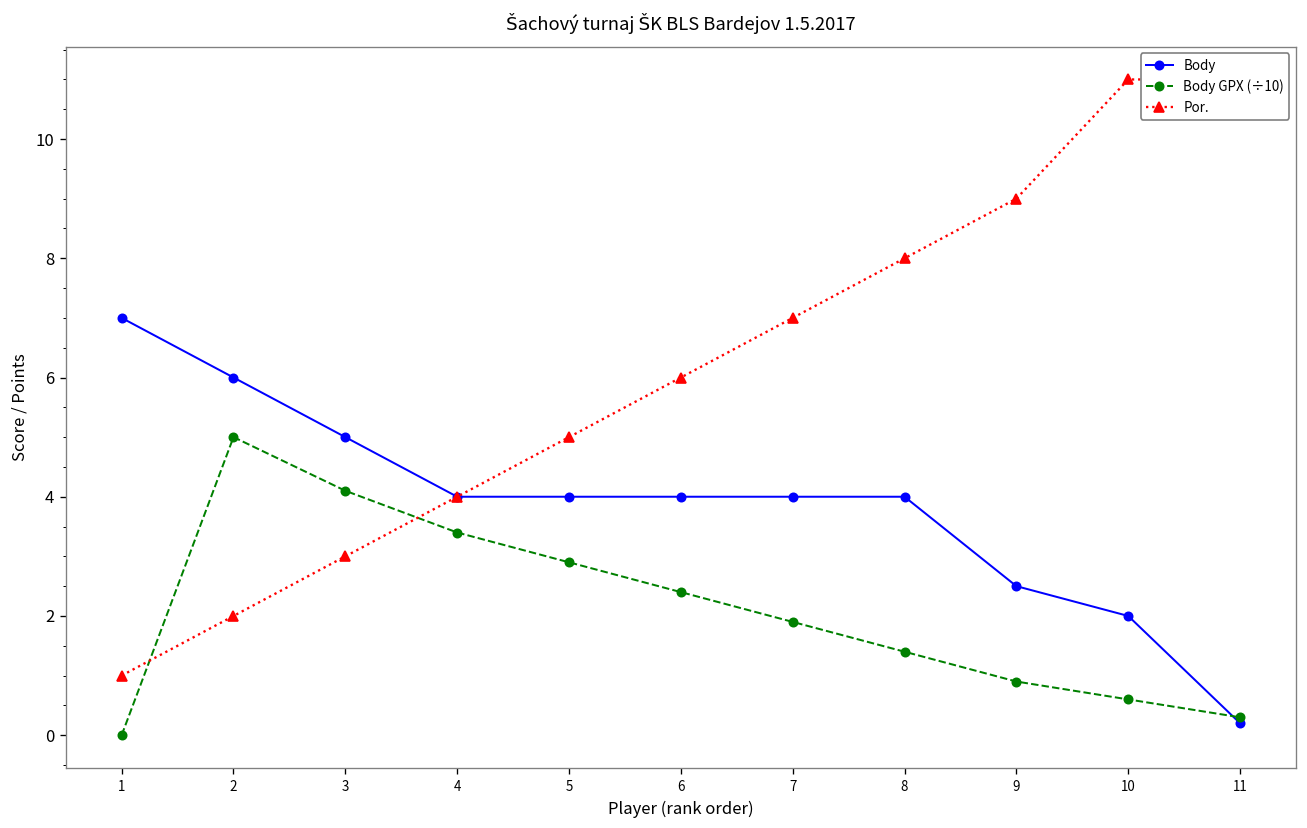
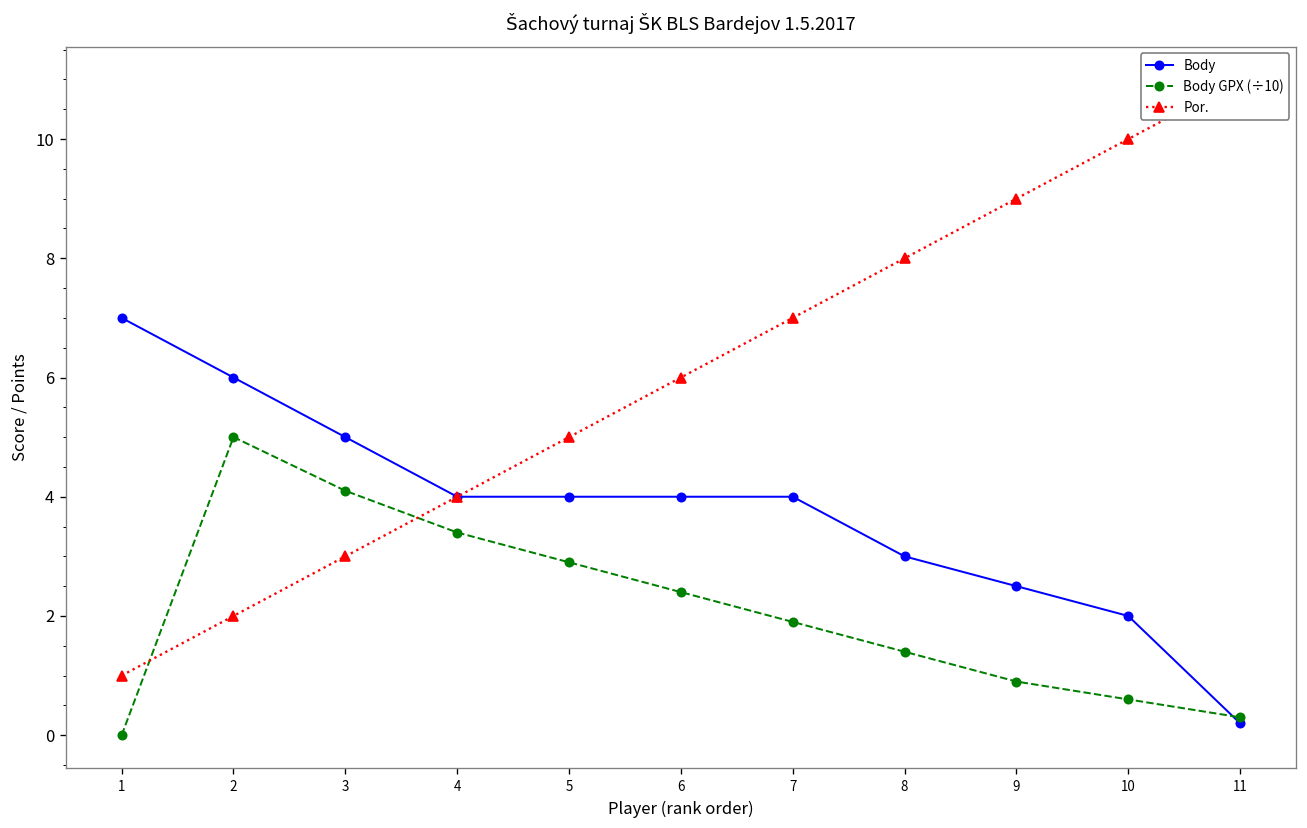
  {
    "Body": {
      "1": 7,
      "2": 6,
      "3": 5,
      "5": 4,
      "6": 4,
      "7": 4,
-     "8": 4,
+     "8": 3,
      "9": 2.5,
      "10": 2,
      "11": 0.2
    },
    "Body GPX (÷10)": {
      "1": 0,
      "2": 5,
      "3": 4.1,
      "4": 3.4,
      "5": 2.9,
      "6": 2.4,
      "7": 1.9,
      "8": 1.4,
      "9": 0.9,
      "10": 0.6,
      "11": 0.3
    },
    "Por.": {
      "1": 1,
      "2": 2,
      "3": 3,
      "5": 5,
      "6": 6,
      "7": 7,
      "8": 8,
      "9": 9,
-     "10": 11
+     "10": 10
    }
  }
